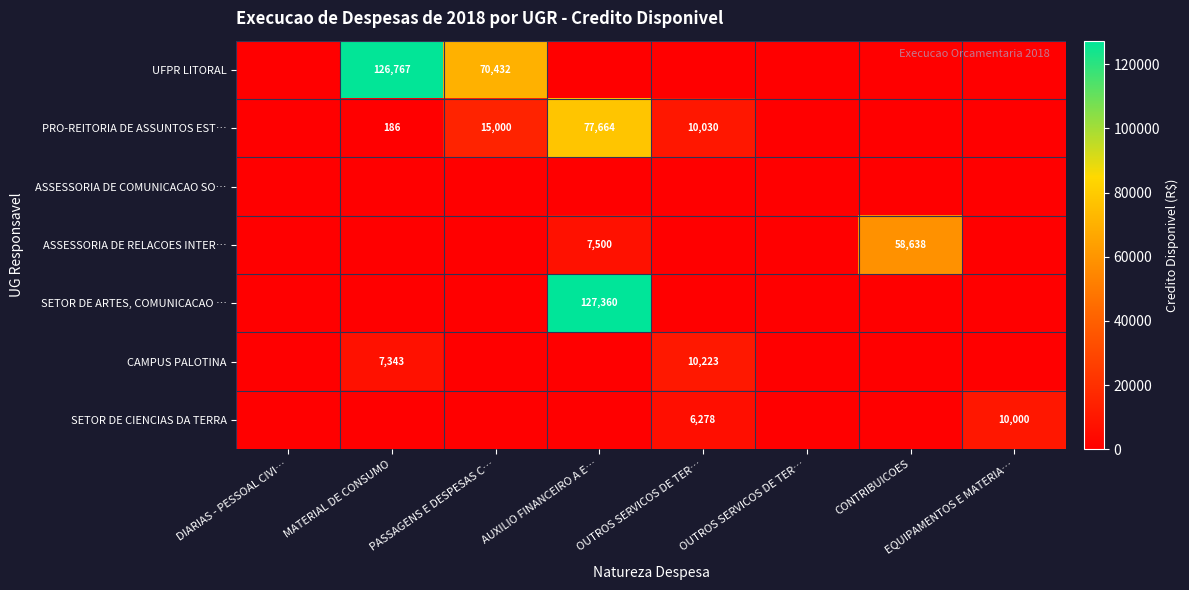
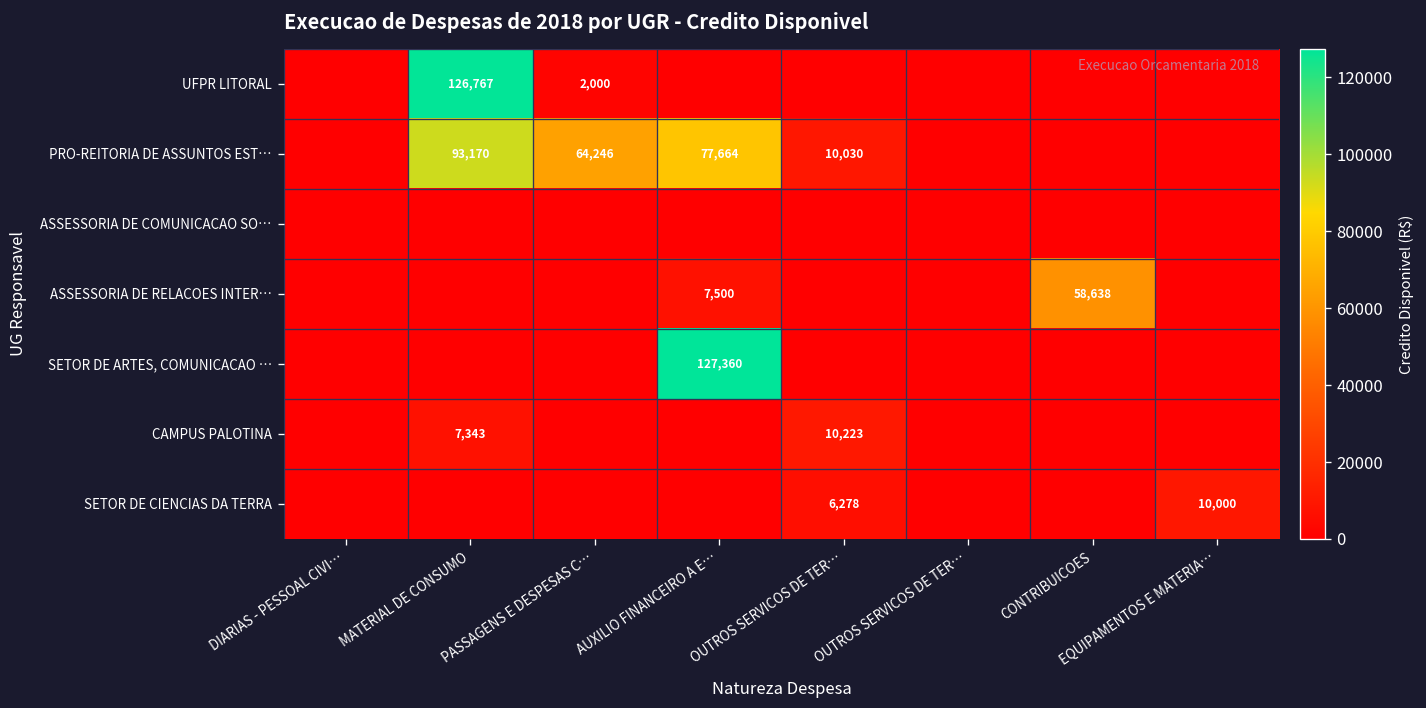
  {
    "UFPR LITORAL": {
      "MATERIAL DE CONSUMO": "126,767",
-     "PASSAGENS E DESPESAS C…": "70,432",
+     "PASSAGENS E DESPESAS C…": "2,000",
      "EQUIPAMENTOS E MATERIA…": "2018"
    },
    "PRO-REITORIA DE ASSUNTOS EST…": {
-     "MATERIAL DE CONSUMO": "186",
-     "PASSAGENS E DESPESAS C…": "15,000",
+     "MATERIAL DE CONSUMO": "93,170",
+     "PASSAGENS E DESPESAS C…": "64,246",
      "AUXILIO FINANCEIRO A E…": "77,664"
    },
    "ASSESSORIA DE RELACOES INTER…": {
      "AUXILIO FINANCEIRO A E…": "7,500",
      "CONTRIBUICOES": "58,638"
    },
    "SETOR DE ARTES, COMUNICACAO …": {
      "AUXILIO FINANCEIRO A E…": "127,360"
    },
    "CAMPUS PALOTINA": {
      "MATERIAL DE CONSUMO": "7,343"
    },
    "SETOR DE CIENCIAS DA TERRA": {
      "EQUIPAMENTOS E MATERIA…": "10,000"
    }
  }
